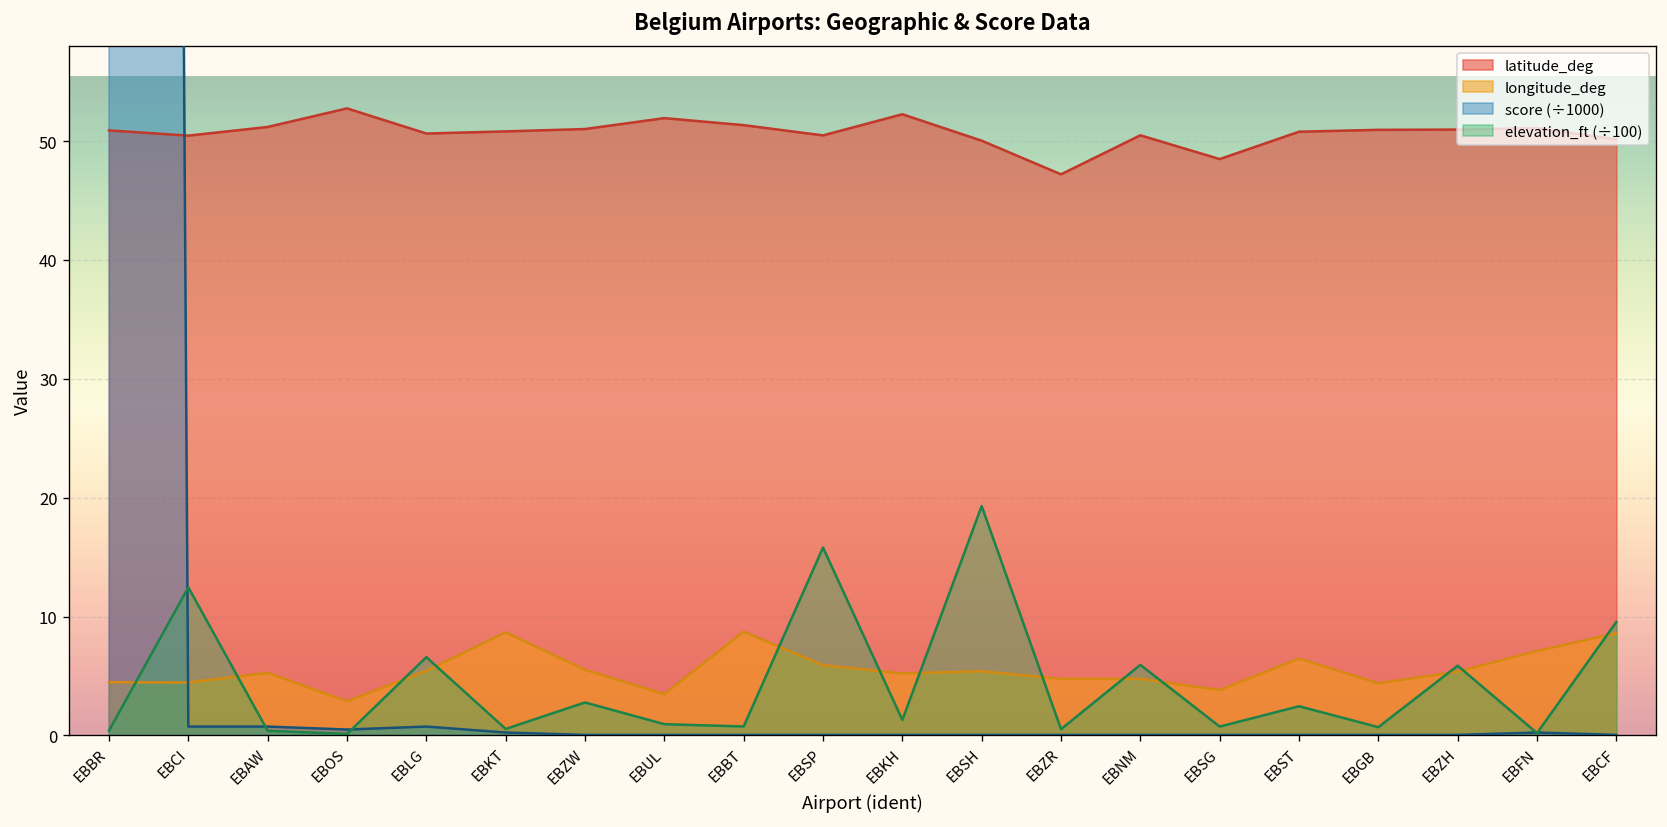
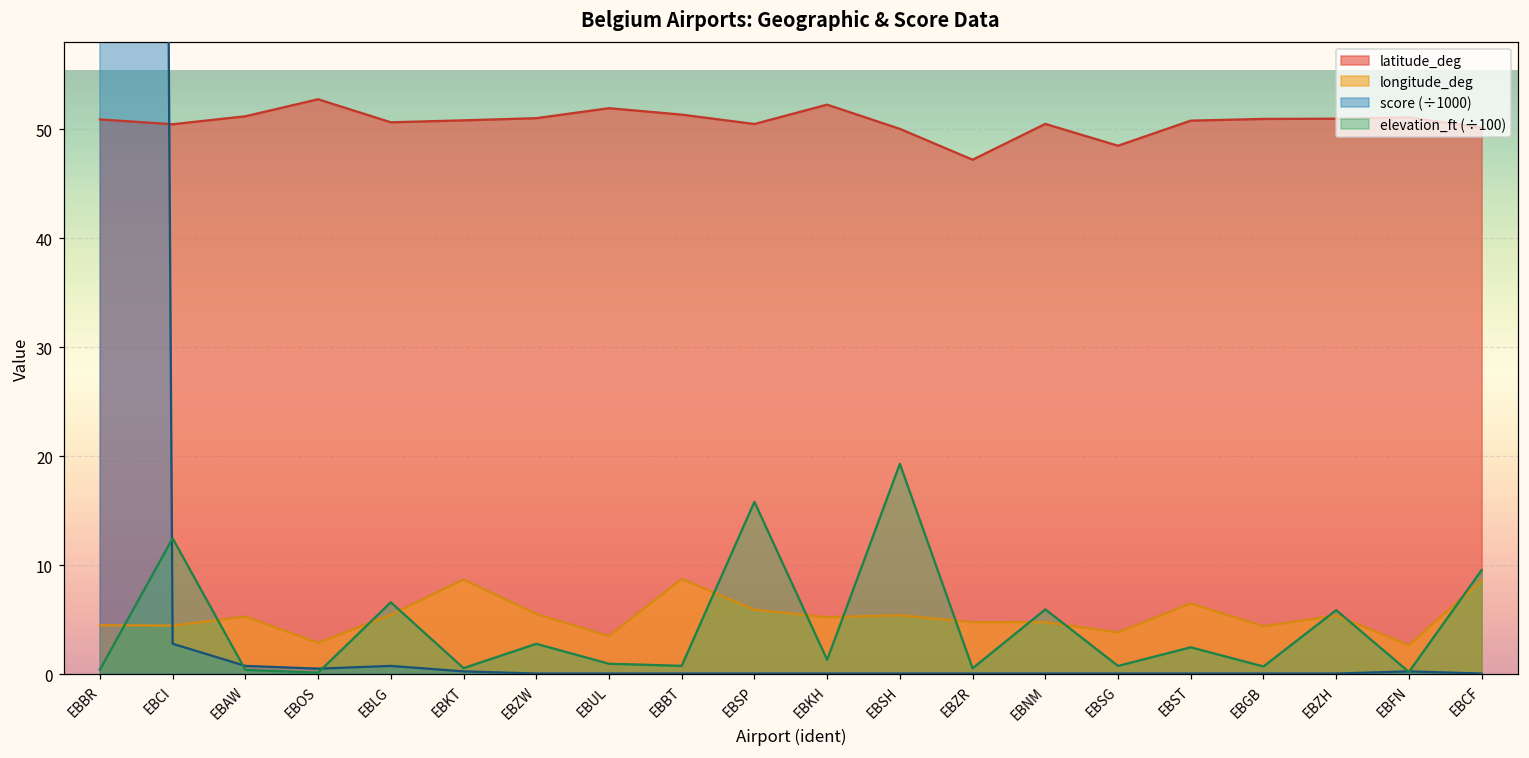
  {
    "latitude_deg": {
      "EBBR": 51,
      "EBCI": 50,
      "EBAW": 51,
      "EBOS": 53,
      "EBLG": 51,
      "EBKT": 51,
      "EBZW": 51,
      "EBUL": 52,
      "EBBT": 51,
      "EBSP": 50,
      "EBKH": 52,
      "EBSH": 50,
      "EBZR": 47,
      "EBNM": 50,
      "EBSG": 48,
      "EBST": 51,
      "EBGB": 51
    },
    "longitude_deg": {
      "EBBR": 4,
      "EBCI": 4,
      "EBAW": 5,
      "EBOS": 3,
      "EBLG": 5,
      "EBKT": 9,
      "EBZW": 6,
      "EBUL": 3,
      "EBBT": 9,
      "EBSP": 6,
      "EBKH": 5,
      "EBSH": 5,
      "EBZR": 5,
      "EBNM": 5,
      "EBSG": 4,
      "EBST": 6,
      "EBGB": 4,
      "EBZH": 5,
-     "EBFN": 7,
+     "EBFN": 3,
      "EBCF": 9
    },
    "score (÷1000)": {
-     "EBCI": 1,
+     "EBCI": 3,
      "EBAW": 1,
      "EBOS": 1,
      "EBLG": 1,
      "EBKT": 0,
      "EBZW": 0,
      "EBUL": 0,
      "EBBT": 0,
      "EBSP": 0,
      "EBKH": 0,
      "EBSH": 0,
      "EBZR": 0,
      "EBNM": 0,
      "EBSG": 0,
      "EBST": 0,
      "EBGB": 0,
      "EBZH": 0,
      "EBCF": 0
    },
    "elevation_ft (÷100)": {
      "EBBR": 0,
      "EBCI": 12,
      "EBAW": 0,
      "EBOS": 0,
      "EBLG": 7,
      "EBKT": 1,
      "EBZW": 3,
      "EBUL": 1,
      "EBBT": 1,
      "EBSP": 16,
      "EBKH": 1,
      "EBSH": 19,
      "EBZR": 1,
      "EBNM": 6,
      "EBSG": 1,
      "EBST": 2,
      "EBGB": 1,
      "EBZH": 6,
      "EBCF": 10
    }
  }
